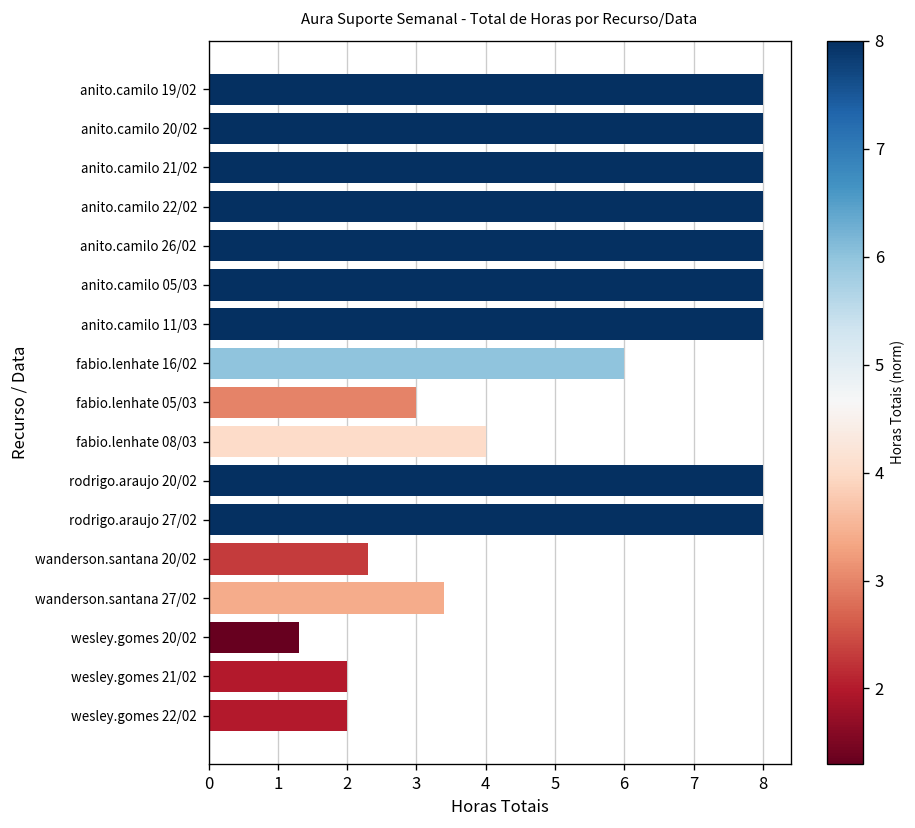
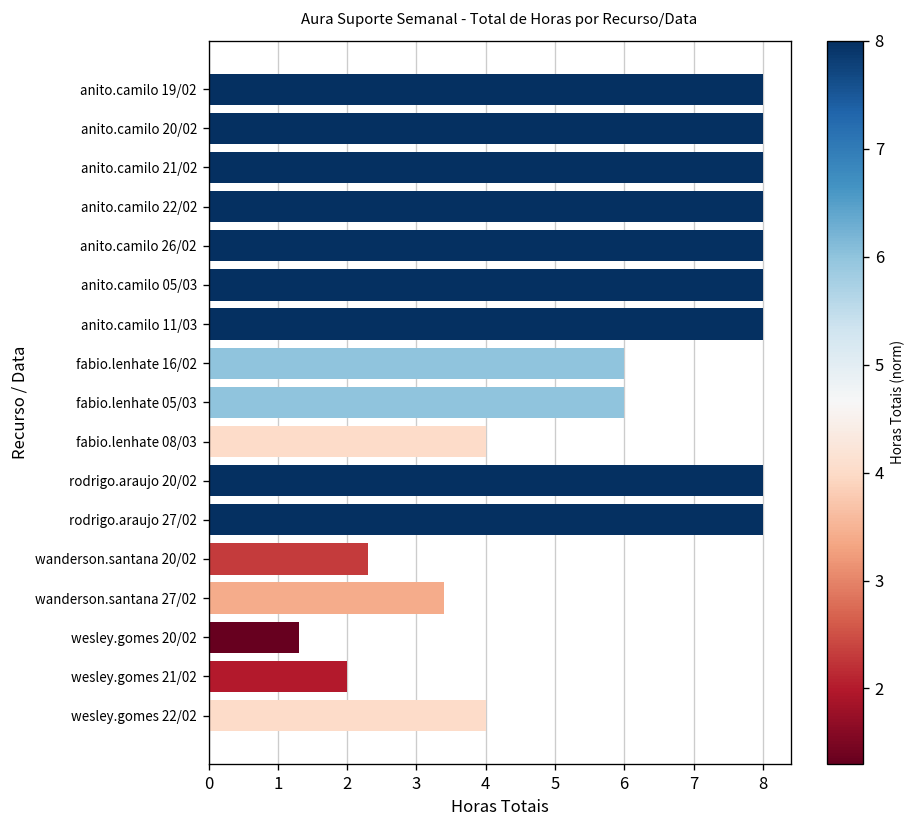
  {
    "anito.camilo 19/02": 8,
    "anito.camilo 20/02": 8,
    "anito.camilo 21/02": 8,
    "anito.camilo 22/02": 8,
    "anito.camilo 26/02": 8,
    "anito.camilo 05/03": 8,
    "anito.camilo 11/03": 8,
    "fabio.lenhate 16/02": 6,
-   "fabio.lenhate 05/03": 3,
+   "fabio.lenhate 05/03": 6,
    "fabio.lenhate 08/03": 4,
    "rodrigo.araujo 20/02": 8,
    "rodrigo.araujo 27/02": 8,
    "wanderson.santana 20/02": 2.3,
    "wanderson.santana 27/02": 3.4,
    "wesley.gomes 20/02": 1.3,
    "wesley.gomes 21/02": 2,
-   "wesley.gomes 22/02": 2
+   "wesley.gomes 22/02": 4
  }
